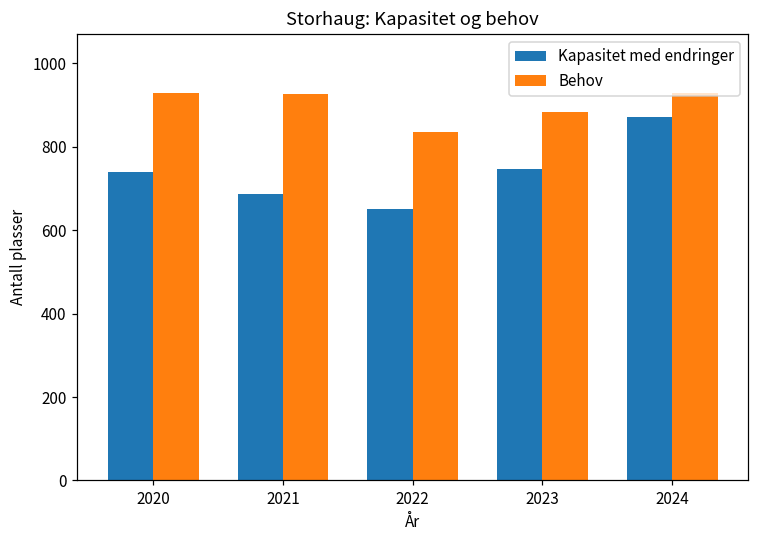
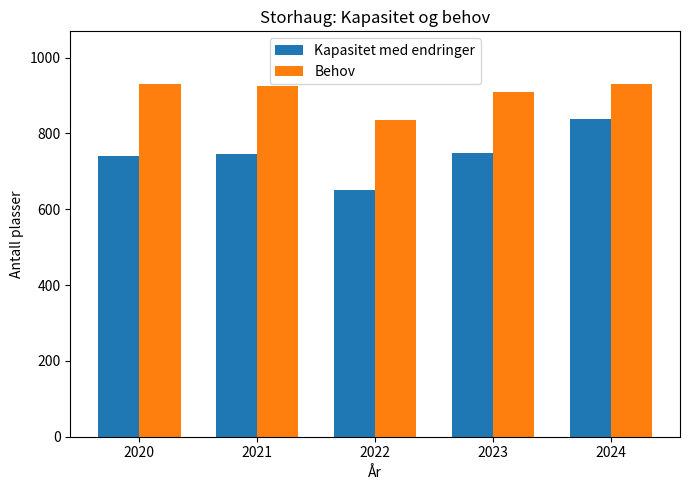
  {
    "Kapasitet med endringer": {
      "2020": 740,
-     "2021": 690,
+     "2021": 750,
      "2022": 650,
      "2023": 750,
-     "2024": 870
+     "2024": 840
    },
    "Behov": {
      "2020": 930,
      "2021": 930,
      "2022": 840,
-     "2023": 880,
+     "2023": 910,
      "2024": 930
    }
  }
